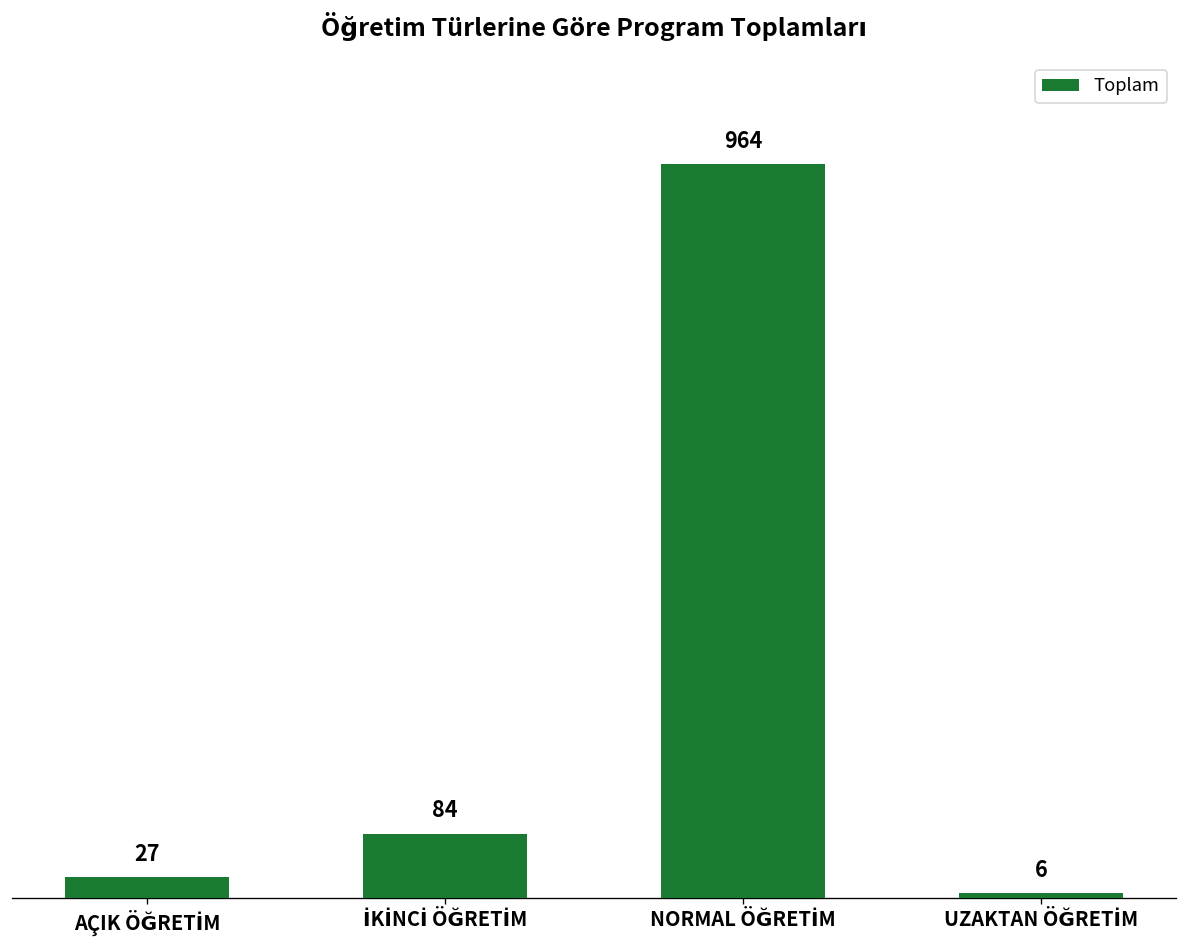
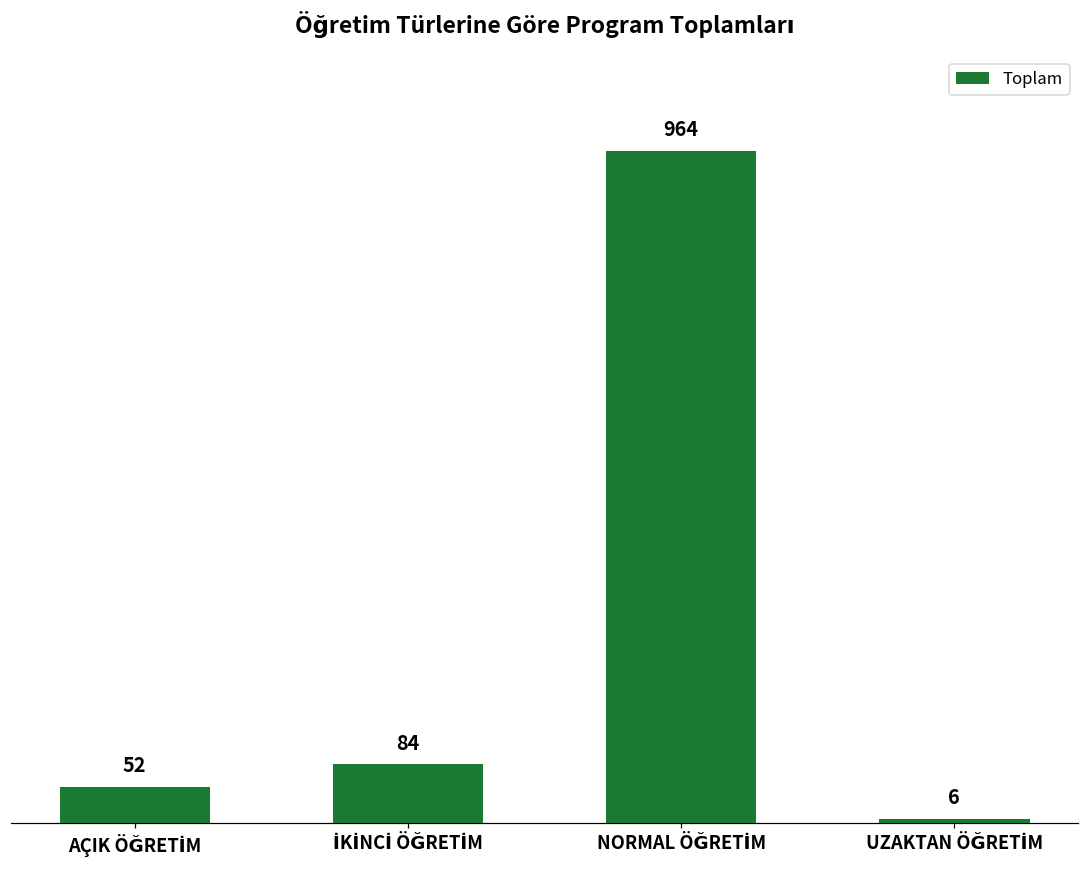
  {
-   "AÇIK ÖĞRETİM": 27,
+   "AÇIK ÖĞRETİM": 52,
    "İKİNCİ ÖĞRETİM": 84,
    "NORMAL ÖĞRETİM": 964,
    "UZAKTAN ÖĞRETİM": 6
  }
